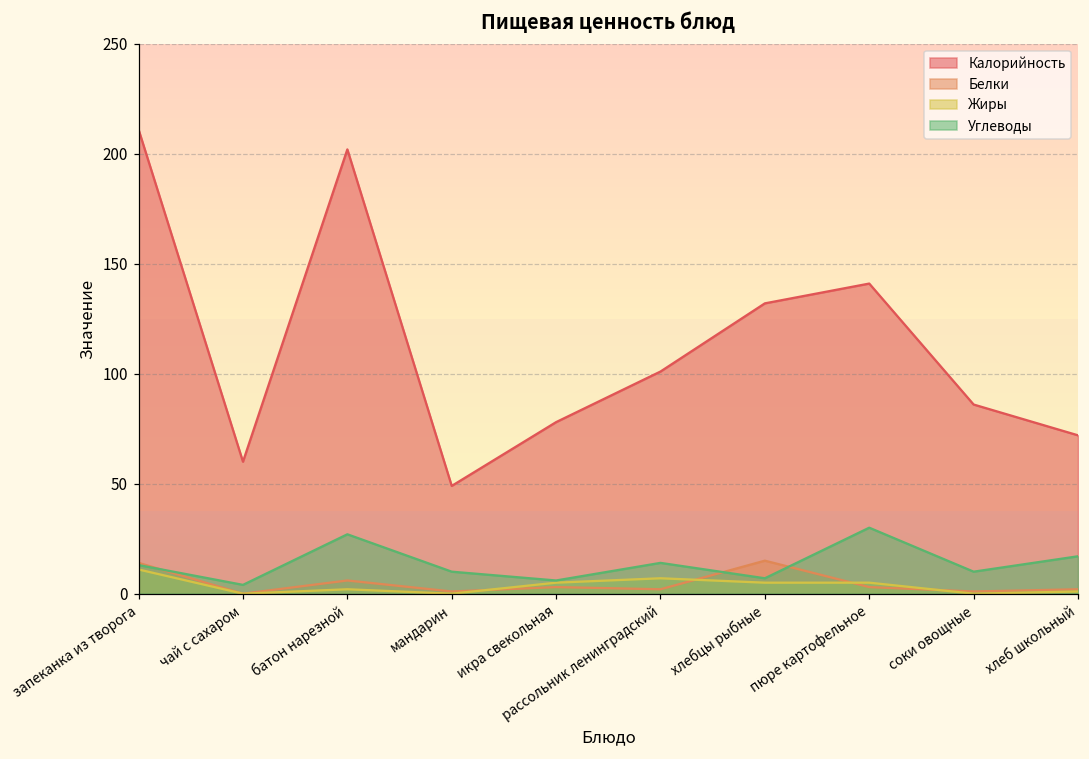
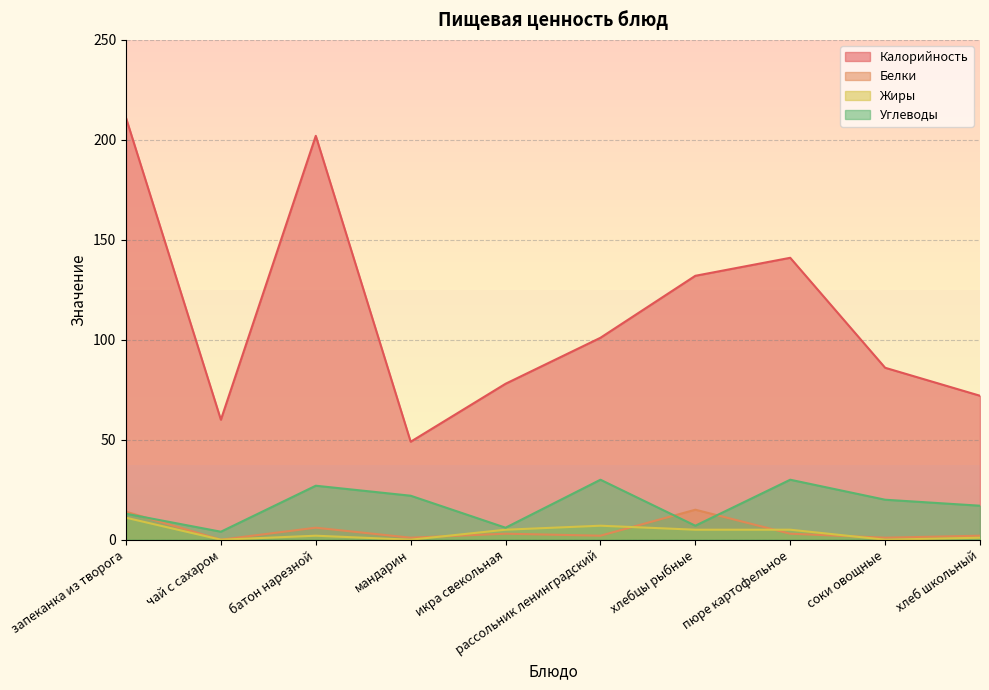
  {
    "Углеводы": {
      "чай с сахаром": 4,
      "батон нарезной": 27,
-     "мандарин": 10,
-     "рассольник ленинградский": 14,
+     "мандарин": 22,
+     "рассольник ленинградский": 30,
      "хлебцы рыбные": 7,
      "пюре картофельное": 30,
-     "соки овощные": 10,
+     "соки овощные": 20,
      "хлеб школьный": 17
    }
  }
